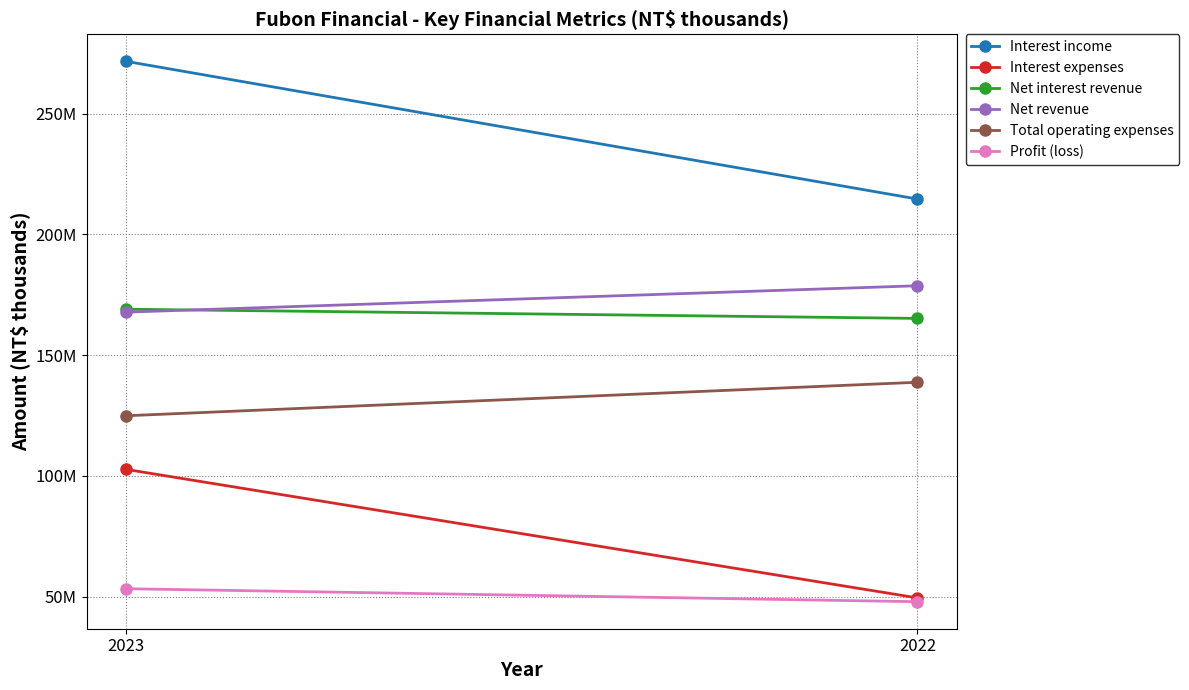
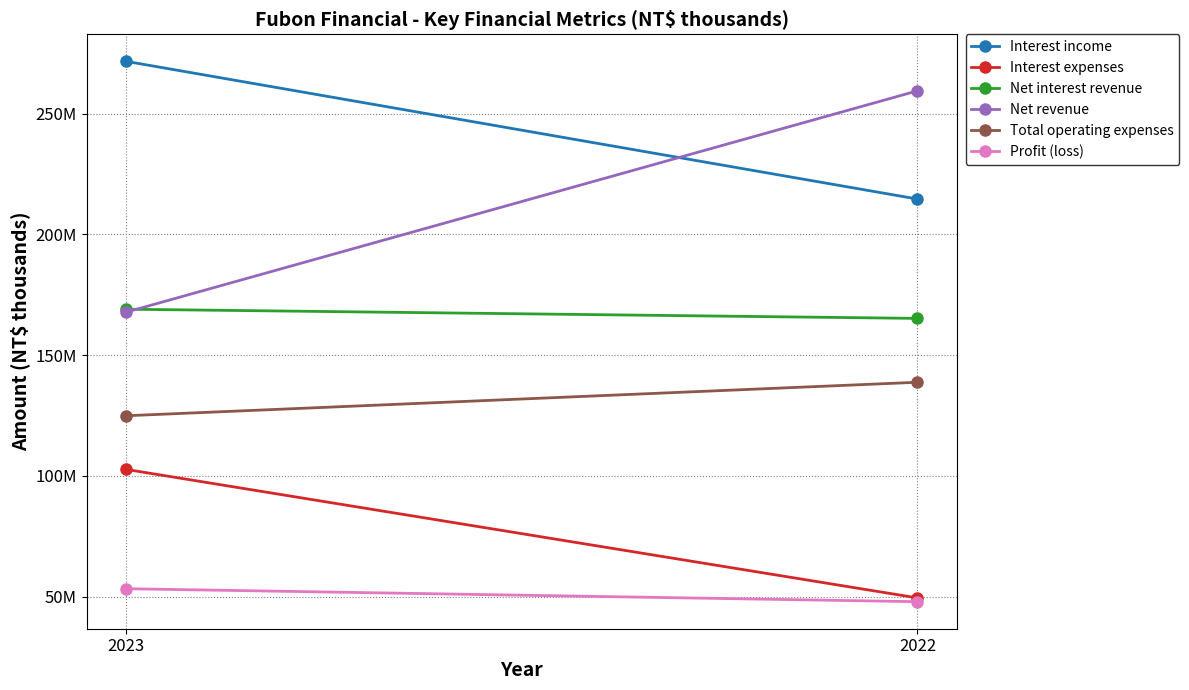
  {
    "Interest income": {
      "2023": 272000000,
      "2022": 215000000
    },
    "Interest expenses": {
      "2023": 103000000,
      "2022": 49000000
    },
    "Net interest revenue": {
      "2023": 169000000,
      "2022": 165000000
    },
    "Net revenue": {
      "2023": 168000000,
-     "2022": 179000000
+     "2022": 259000000
    },
    "Total operating expenses": {
      "2023": 125000000,
      "2022": 139000000
    },
    "Profit (loss)": {
      "2023": 53000000,
      "2022": 48000000
    }
  }
